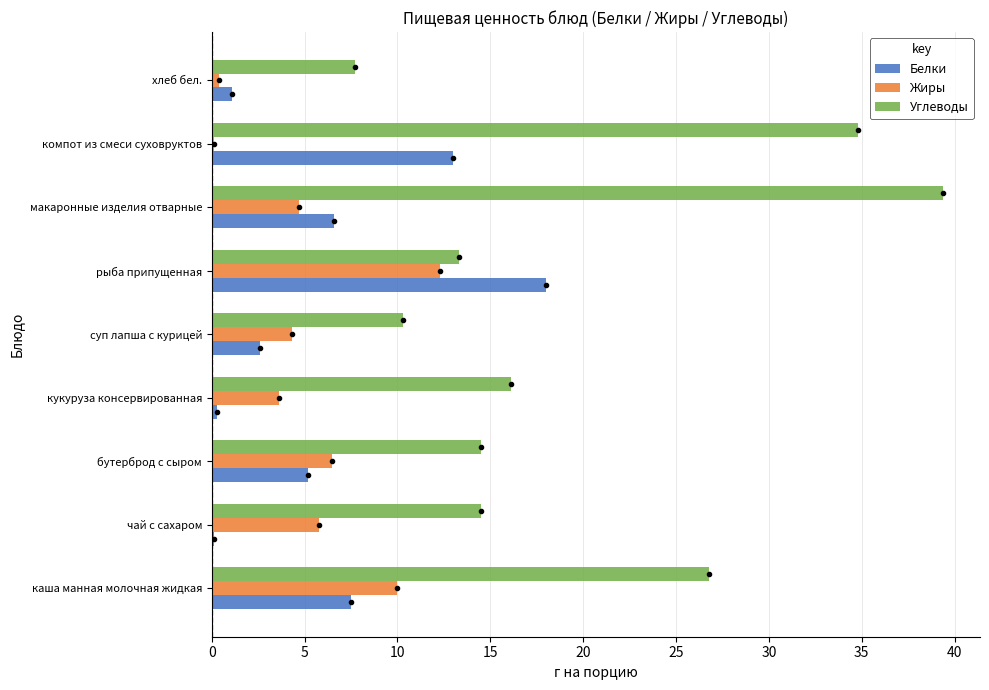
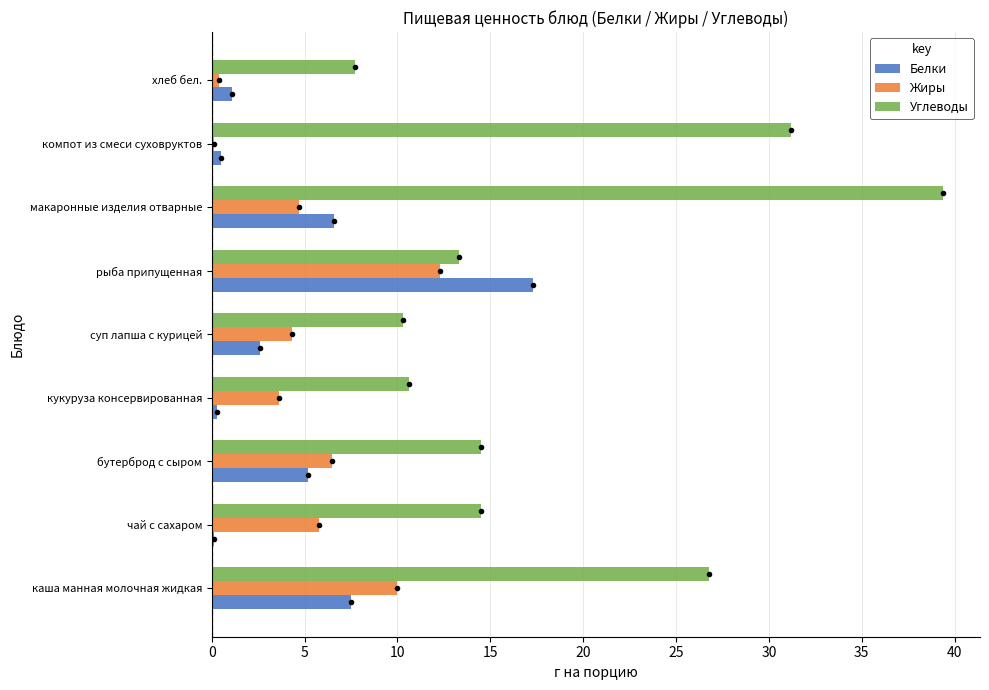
  {
    "Белки": {
      "хлеб бел.": 1.1,
-     "компот из смеси суховруктов": 13.0,
+     "компот из смеси суховруктов": 0.5,
      "макаронные изделия отварные": 6.6,
-     "рыба припущенная": 18.0,
+     "рыба припущенная": 17.3,
      "суп лапша с курицей": 2.6,
      "кукуруза консервированная": 0.3,
      "бутерброд с сыром": 5.2,
      "каша манная молочная жидкая": 7.5
    },
    "Жиры": {
      "хлеб бел.": 0.4,
      "макаронные изделия отварные": 4.7,
      "рыба припущенная": 12.3,
      "суп лапша с курицей": 4.3,
      "кукуруза консервированная": 3.6,
      "бутерброд с сыром": 6.5,
      "чай с сахаром": 5.8,
      "каша манная молочная жидкая": 10.0
    },
    "Углеводы": {
      "хлеб бел.": 7.7,
-     "компот из смеси суховруктов": 34.8,
+     "компот из смеси суховруктов": 31.2,
      "макаронные изделия отварные": 39.4,
      "рыба припущенная": 13.3,
      "суп лапша с курицей": 10.3,
-     "кукуруза консервированная": 16.1,
+     "кукуруза консервированная": 10.6,
      "бутерброд с сыром": 14.5,
      "чай с сахаром": 14.5,
      "каша манная молочная жидкая": 26.8
    }
  }
